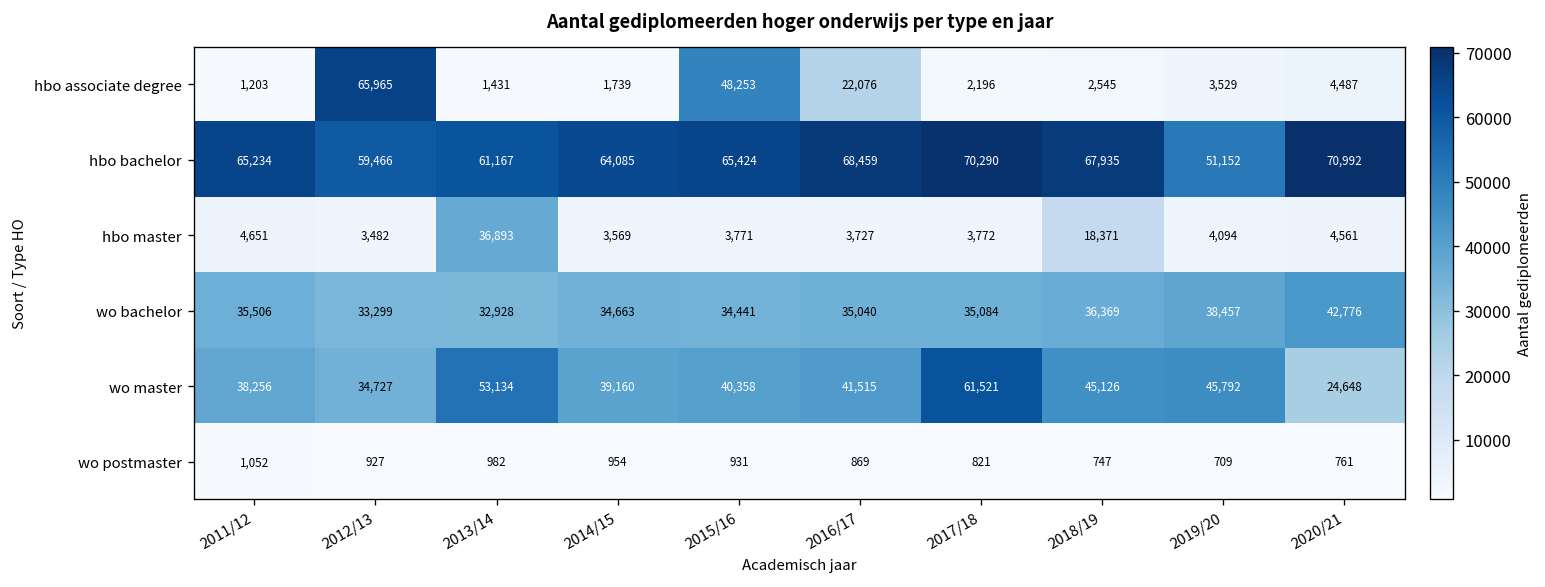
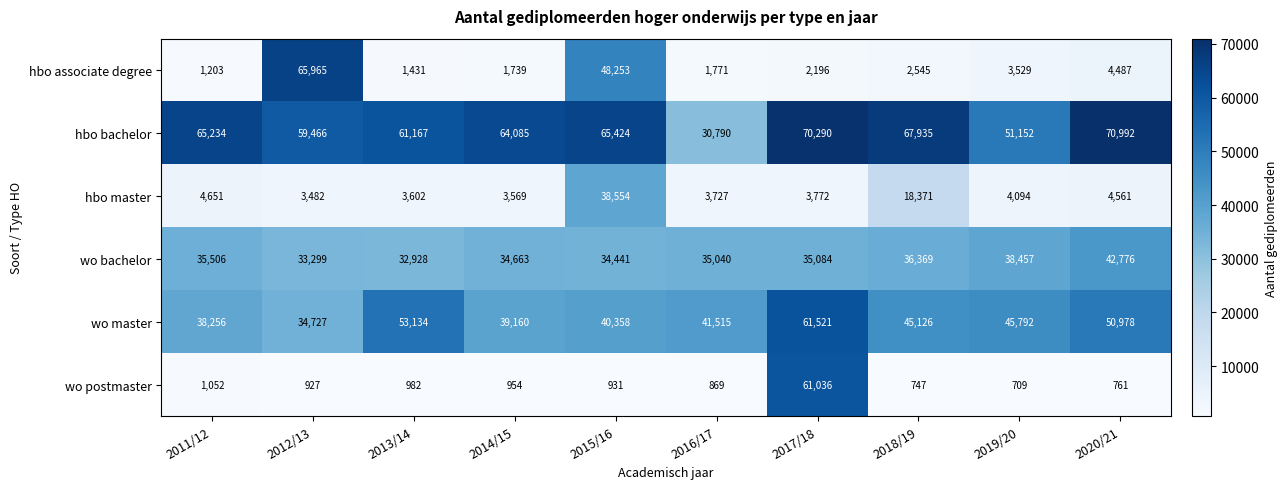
  {
    "hbo associate degree": {
      "2011/12": "1,203",
      "2012/13": "65,965",
      "2013/14": "1,431",
      "2014/15": "1,739",
      "2015/16": "48,253",
-     "2016/17": "22,076",
+     "2016/17": "1,771",
      "2017/18": "2,196",
      "2018/19": "2,545",
      "2019/20": "3,529",
      "2020/21": "4,487"
    },
    "hbo bachelor": {
      "2011/12": "65,234",
      "2012/13": "59,466",
      "2013/14": "61,167",
      "2014/15": "64,085",
      "2015/16": "65,424",
-     "2016/17": "68,459",
+     "2016/17": "30,790",
      "2017/18": "70,290",
      "2018/19": "67,935",
      "2019/20": "51,152",
      "2020/21": "70,992"
    },
    "hbo master": {
      "2011/12": "4,651",
      "2012/13": "3,482",
-     "2013/14": "36,893",
+     "2013/14": "3,602",
      "2014/15": "3,569",
-     "2015/16": "3,771",
+     "2015/16": "38,554",
      "2016/17": "3,727",
      "2017/18": "3,772",
      "2018/19": "18,371",
      "2019/20": "4,094",
      "2020/21": "4,561"
    },
    "wo bachelor": {
      "2011/12": "35,506",
      "2012/13": "33,299",
      "2013/14": "32,928",
      "2014/15": "34,663",
      "2015/16": "34,441",
      "2016/17": "35,040",
      "2017/18": "35,084",
      "2018/19": "36,369",
      "2019/20": "38,457",
      "2020/21": "42,776"
    },
    "wo master": {
      "2011/12": "38,256",
      "2012/13": "34,727",
      "2013/14": "53,134",
      "2014/15": "39,160",
      "2015/16": "40,358",
      "2016/17": "41,515",
      "2017/18": "61,521",
      "2018/19": "45,126",
      "2019/20": "45,792",
-     "2020/21": "24,648"
+     "2020/21": "50,978"
    },
    "wo postmaster": {
      "2011/12": "1,052",
      "2012/13": "927",
      "2013/14": "982",
      "2014/15": "954",
      "2015/16": "931",
      "2016/17": "869",
-     "2017/18": "821",
+     "2017/18": "61,036",
      "2018/19": "747",
      "2019/20": "709",
      "2020/21": "761"
    }
  }
